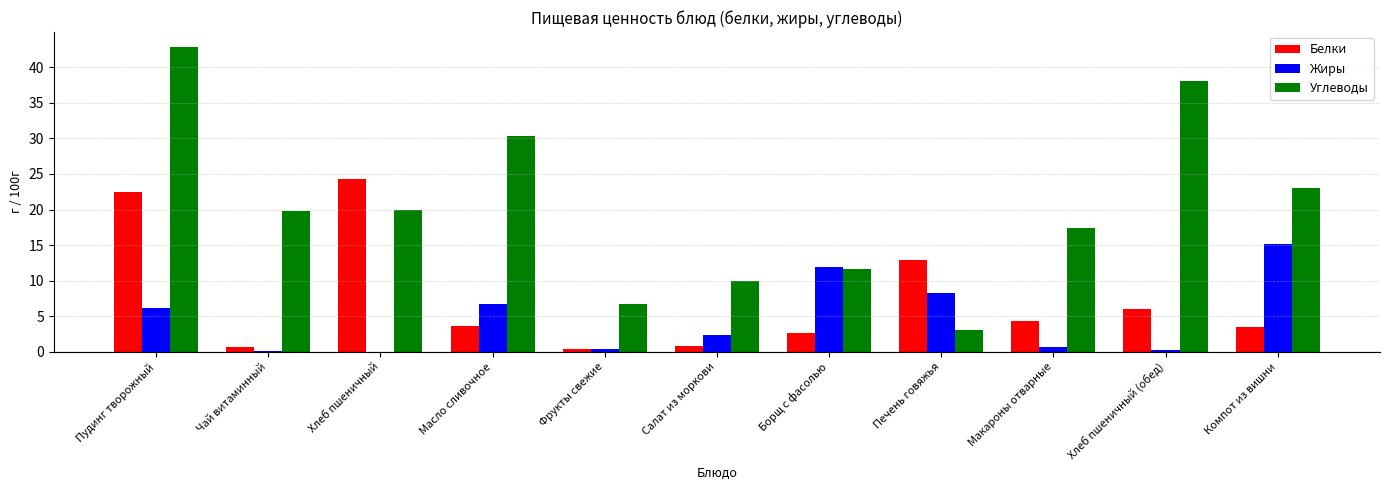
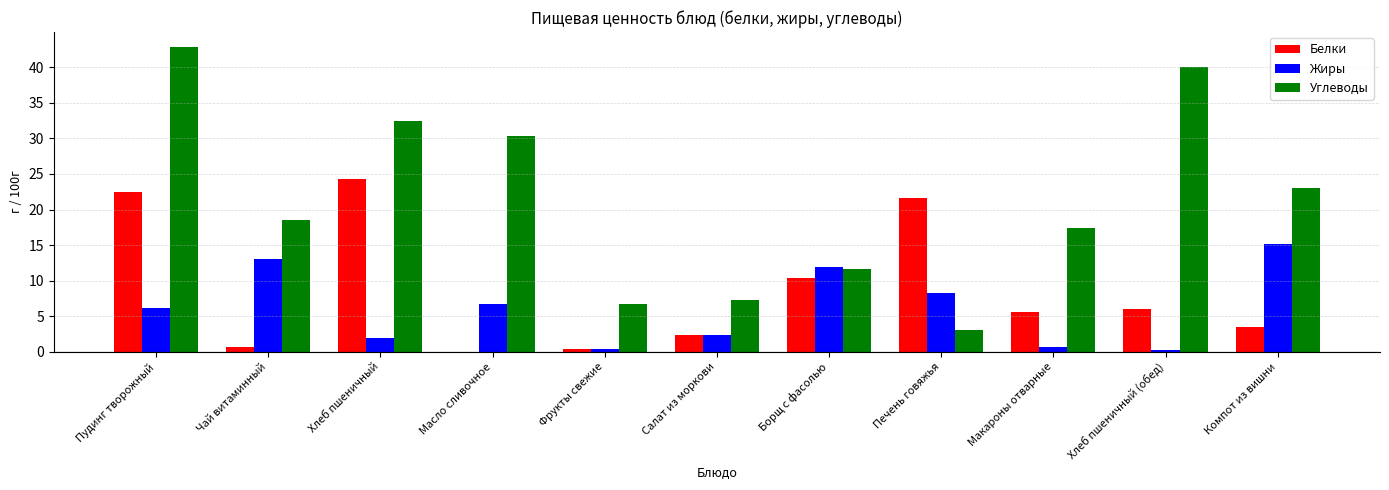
  {
    "Белки": {
      "Пудинг творожный": 22,
      "Чай витаминный": 1,
      "Хлеб пшеничный": 24,
-     "Масло сливочное": 4,
+     "Масло сливочное": 0,
      "Фрукты свежие": 0,
-     "Салат из моркови": 1,
-     "Борщ с фасолью": 3,
-     "Печень говяжья": 13,
-     "Макароны отварные": 4,
+     "Салат из моркови": 2,
+     "Борщ с фасолью": 10,
+     "Печень говяжья": 22,
+     "Макароны отварные": 6,
      "Хлеб пшеничный (обед)": 6,
      "Компот из вишни": 4
    },
    "Жиры": {
      "Пудинг творожный": 6,
-     "Чай витаминный": 0,
-     "Хлеб пшеничный": 0,
+     "Чай витаминный": 13,
+     "Хлеб пшеничный": 2,
      "Масло сливочное": 7,
      "Фрукты свежие": 0,
      "Салат из моркови": 2,
      "Борщ с фасолью": 12,
      "Печень говяжья": 8,
      "Макароны отварные": 1,
      "Компот из вишни": 15
    },
    "Углеводы": {
      "Пудинг творожный": 43,
-     "Чай витаминный": 20,
-     "Хлеб пшеничный": 20,
+     "Чай витаминный": 19,
+     "Хлеб пшеничный": 32,
      "Масло сливочное": 30,
      "Фрукты свежие": 7,
-     "Салат из моркови": 10,
+     "Салат из моркови": 7,
      "Борщ с фасолью": 12,
      "Печень говяжья": 3,
      "Макароны отварные": 17,
-     "Хлеб пшеничный (обед)": 38,
+     "Хлеб пшеничный (обед)": 40,
      "Компот из вишни": 23
    }
  }
